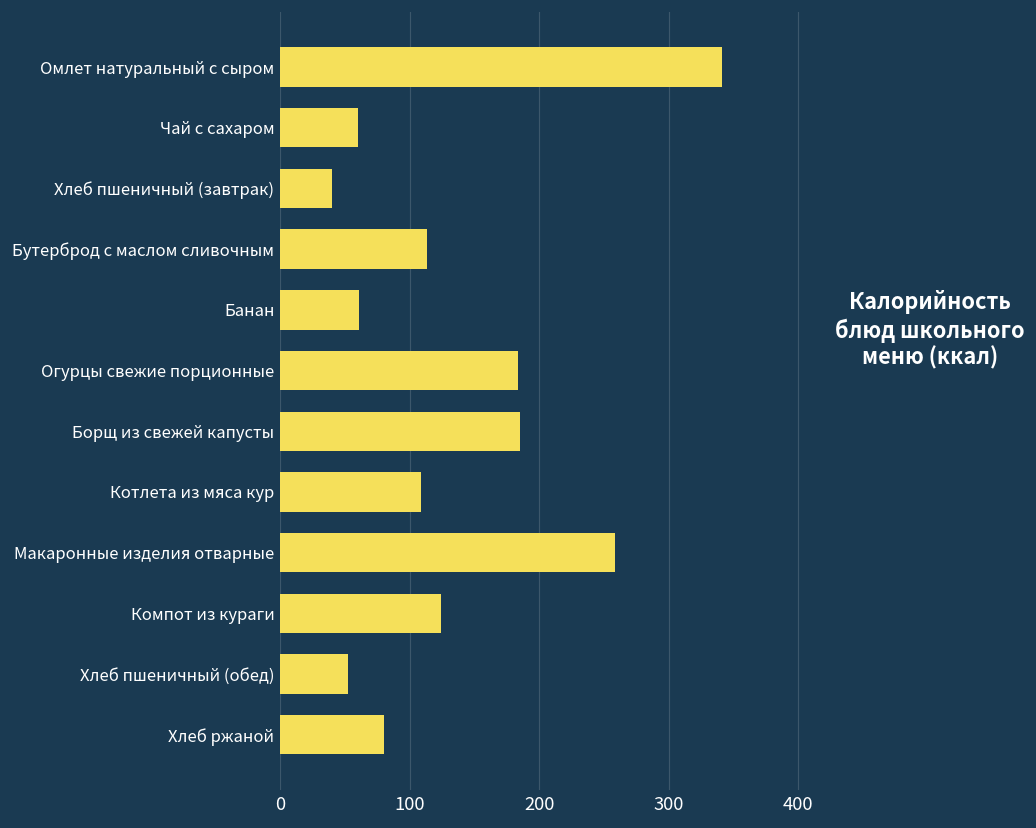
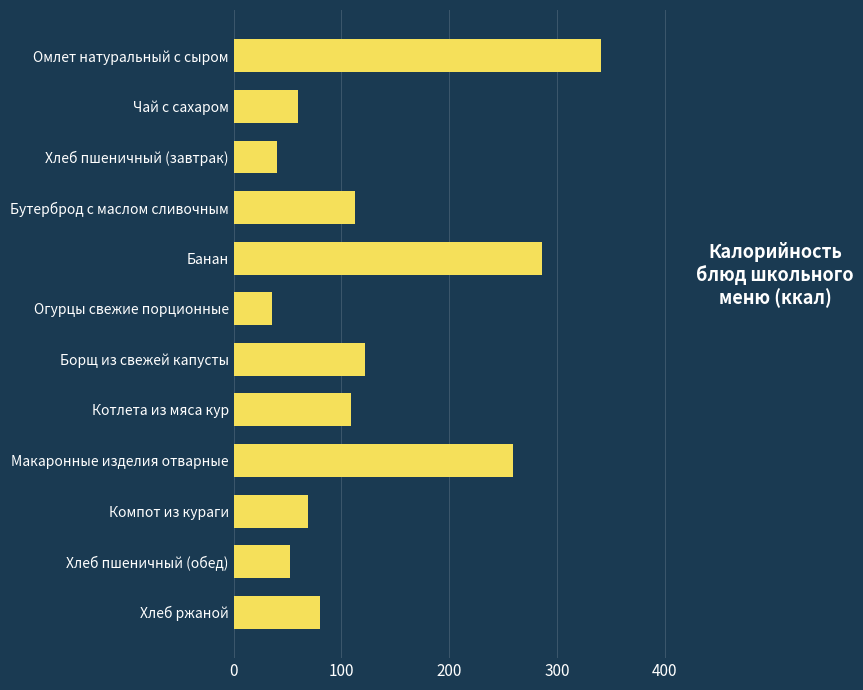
  {
    "Омлет натуральный с сыром": 341,
    "Чай с сахаром": 60,
    "Хлеб пшеничный (завтрак)": 40,
    "Бутерброд с маслом сливочным": 113,
-   "Банан": 61,
-   "Огурцы свежие порционные": 184,
-   "Борщ из свежей капусты": 185,
+   "Банан": 286,
+   "Огурцы свежие порционные": 36,
+   "Борщ из свежей капусты": 122,
    "Котлета из мяса кур": 109,
    "Макаронные изделия отварные": 259,
-   "Компот из кураги": 124,
+   "Компот из кураги": 69,
    "Хлеб пшеничный (обед)": 52,
    "Хлеб ржаной": 80
  }
